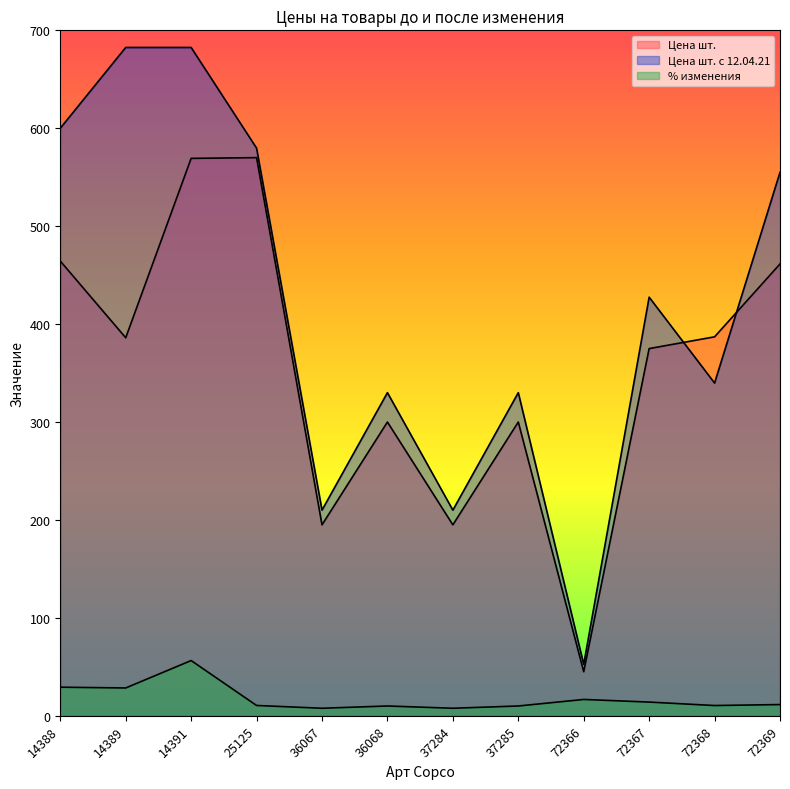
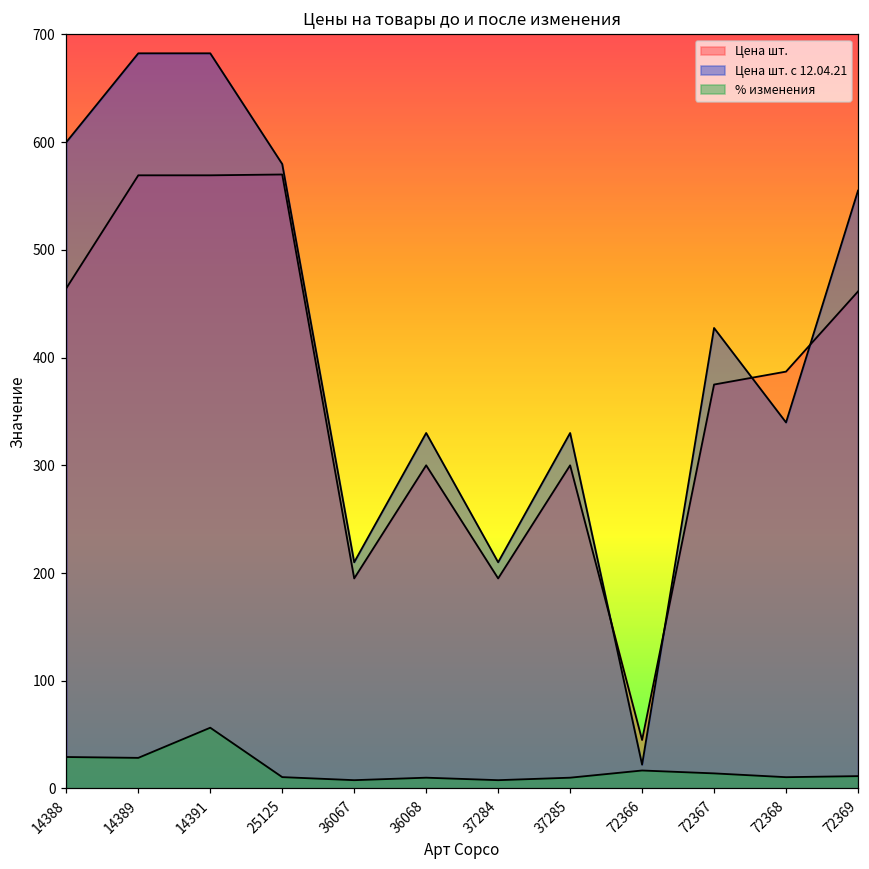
  {
    "Цена шт.": {
      "14388": 460,
-     "14389": 390,
+     "14389": 570,
      "14391": 570,
      "25125": 570,
      "36067": 200,
      "36068": 300,
      "37284": 200,
      "37285": 300,
      "72366": 50,
      "72367": 380,
      "72368": 390,
      "72369": 460
    },
    "Цена шт. с 12.04.21": {
      "14388": 600,
      "14389": 680,
      "14391": 680,
      "25125": 580,
      "36067": 210,
      "36068": 330,
      "37284": 210,
      "37285": 330,
-     "72366": 50,
+     "72366": 20,
      "72367": 430,
      "72368": 340,
      "72369": 560
    },
    "% изменения": {
      "14388": 30,
      "14389": 30,
      "14391": 60,
      "25125": 10,
      "36067": 10,
      "36068": 10,
      "37284": 10,
      "37285": 10,
      "72366": 20,
      "72367": 10,
      "72368": 10,
      "72369": 10
    }
  }
